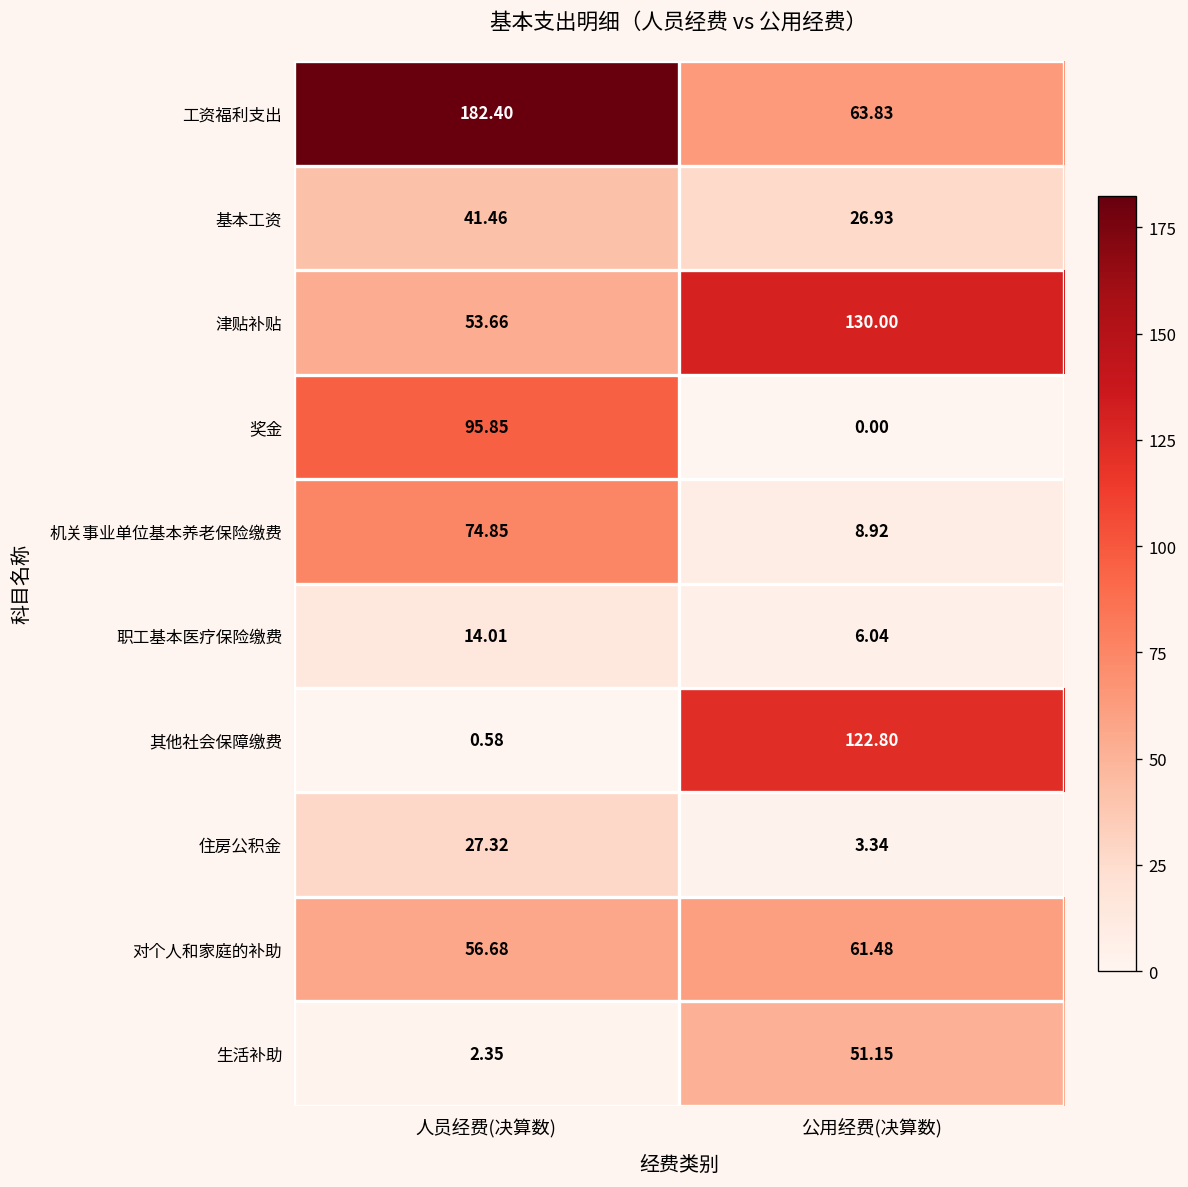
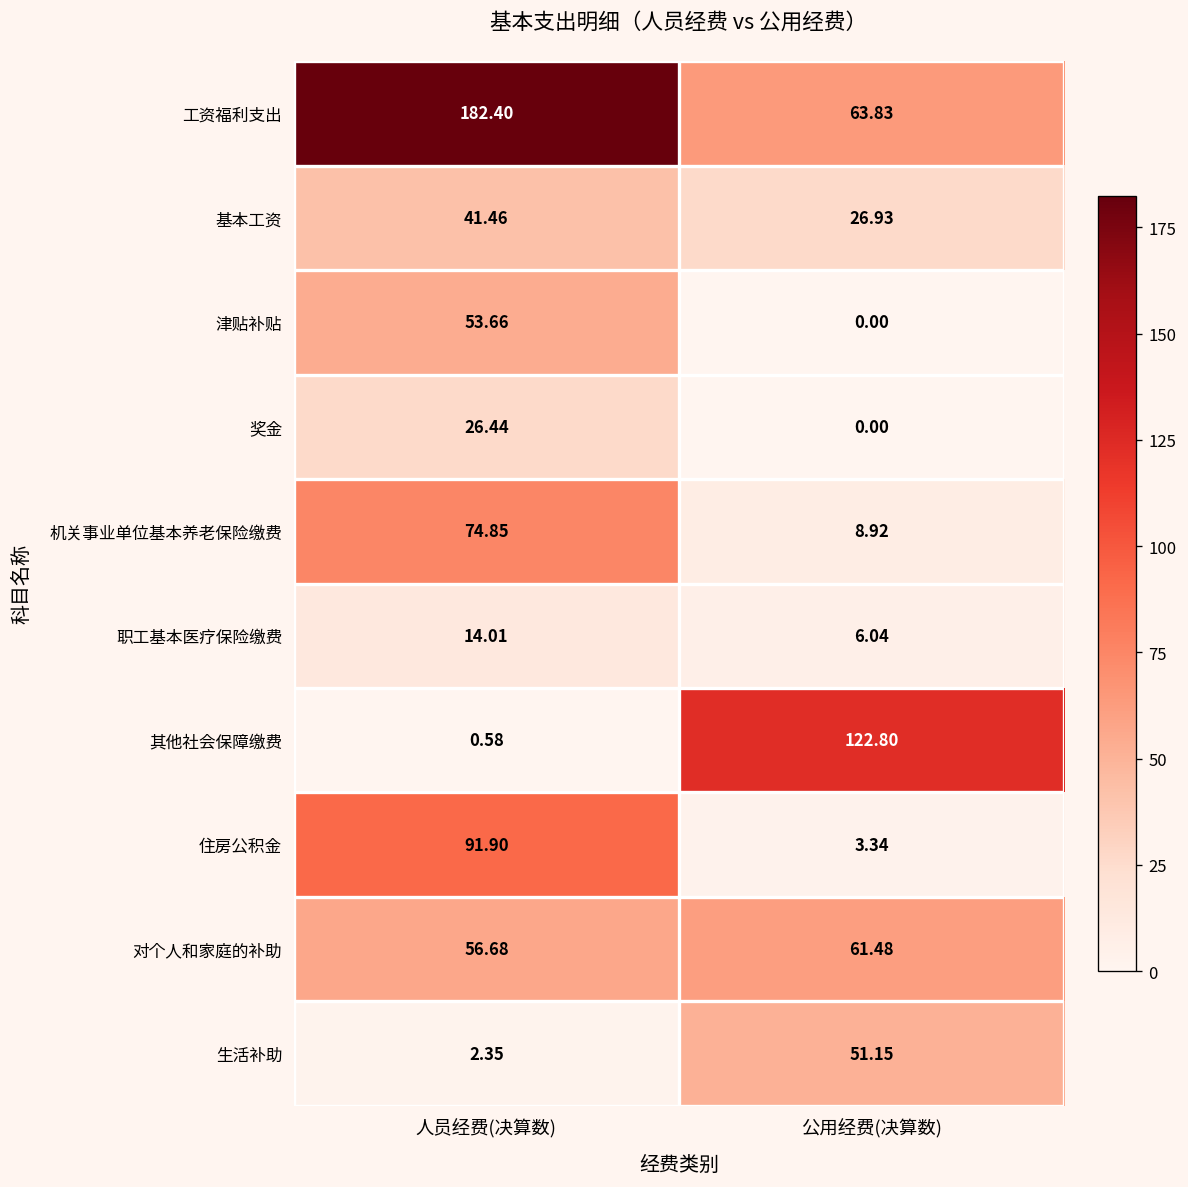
  {
    "工资福利支出": {
      "人员经费(决算数)": 182.40,
      "公用经费(决算数)": 63.83
    },
    "基本工资": {
      "人员经费(决算数)": 41.46,
      "公用经费(决算数)": 26.93
    },
    "津贴补贴": {
      "人员经费(决算数)": 53.66,
-     "公用经费(决算数)": 130.00
+     "公用经费(决算数)": 0.00
    },
    "奖金": {
-     "人员经费(决算数)": 95.85,
+     "人员经费(决算数)": 26.44,
      "公用经费(决算数)": 0.00
    },
    "机关事业单位基本养老保险缴费": {
      "人员经费(决算数)": 74.85,
      "公用经费(决算数)": 8.92
    },
    "职工基本医疗保险缴费": {
      "人员经费(决算数)": 14.01,
      "公用经费(决算数)": 6.04
    },
    "其他社会保障缴费": {
      "人员经费(决算数)": 0.58,
      "公用经费(决算数)": 122.80
    },
    "住房公积金": {
-     "人员经费(决算数)": 27.32,
+     "人员经费(决算数)": 91.90,
      "公用经费(决算数)": 3.34
    },
    "对个人和家庭的补助": {
      "人员经费(决算数)": 56.68,
      "公用经费(决算数)": 61.48
    },
    "生活补助": {
      "人员经费(决算数)": 2.35,
      "公用经费(决算数)": 51.15
    }
  }
